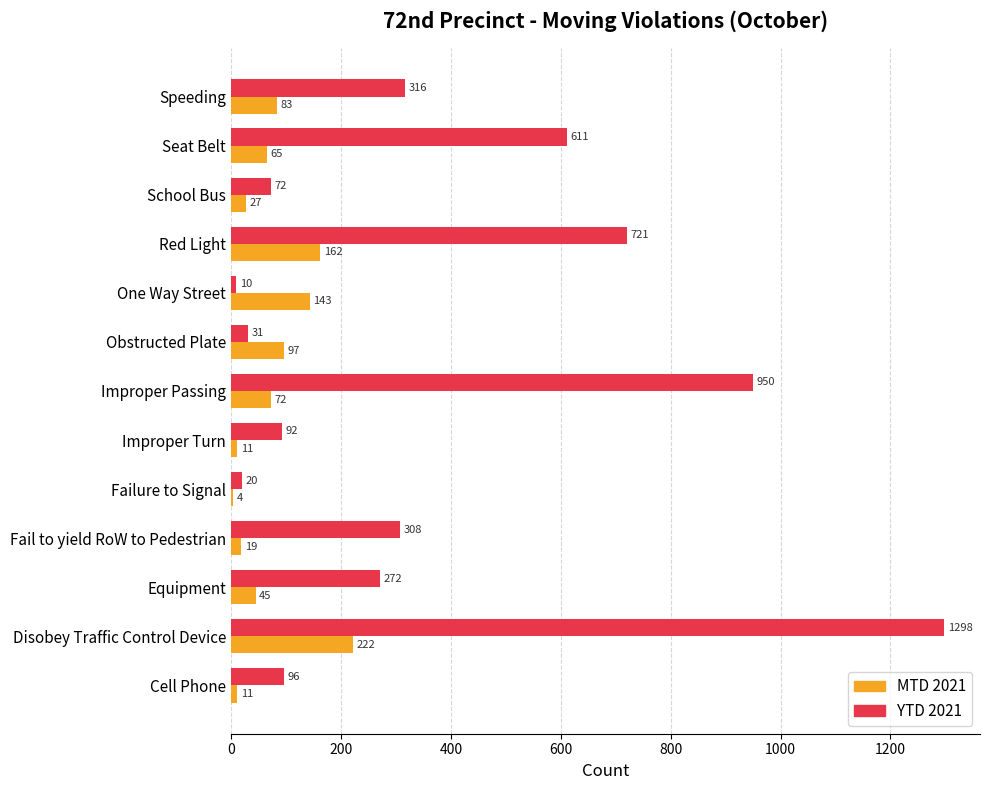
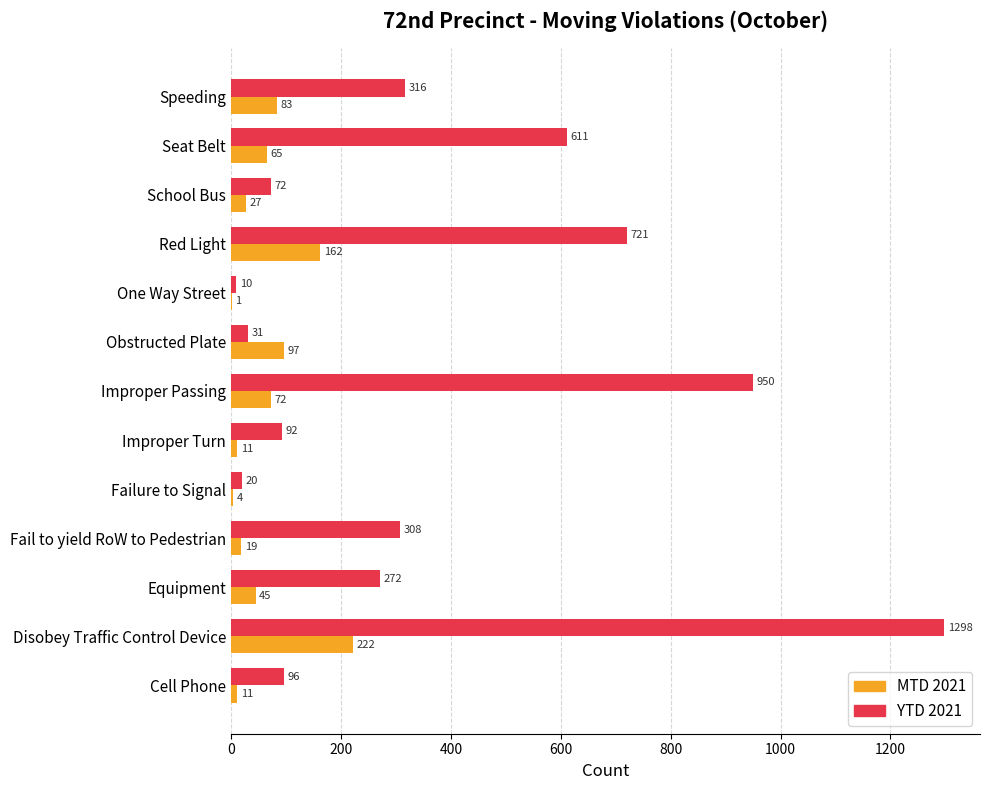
  {
    "YTD 2021": {
      "Speeding": 316,
      "Seat Belt": 611,
      "School Bus": 72,
      "Red Light": 721,
      "One Way Street": 10,
      "Obstructed Plate": 31,
      "Improper Passing": 950,
      "Improper Turn": 92,
      "Failure to Signal": 20,
      "Fail to yield RoW to Pedestrian": 308,
      "Equipment": 272,
      "Disobey Traffic Control Device": 1298,
      "Cell Phone": 96
    },
    "MTD 2021": {
      "Speeding": 83,
      "Seat Belt": 65,
      "School Bus": 27,
      "Red Light": 162,
-     "One Way Street": 143,
+     "One Way Street": 1,
      "Obstructed Plate": 97,
      "Improper Passing": 72,
      "Improper Turn": 11,
      "Failure to Signal": 4,
      "Fail to yield RoW to Pedestrian": 19,
      "Equipment": 45,
      "Disobey Traffic Control Device": 222,
      "Cell Phone": 11
    }
  }
